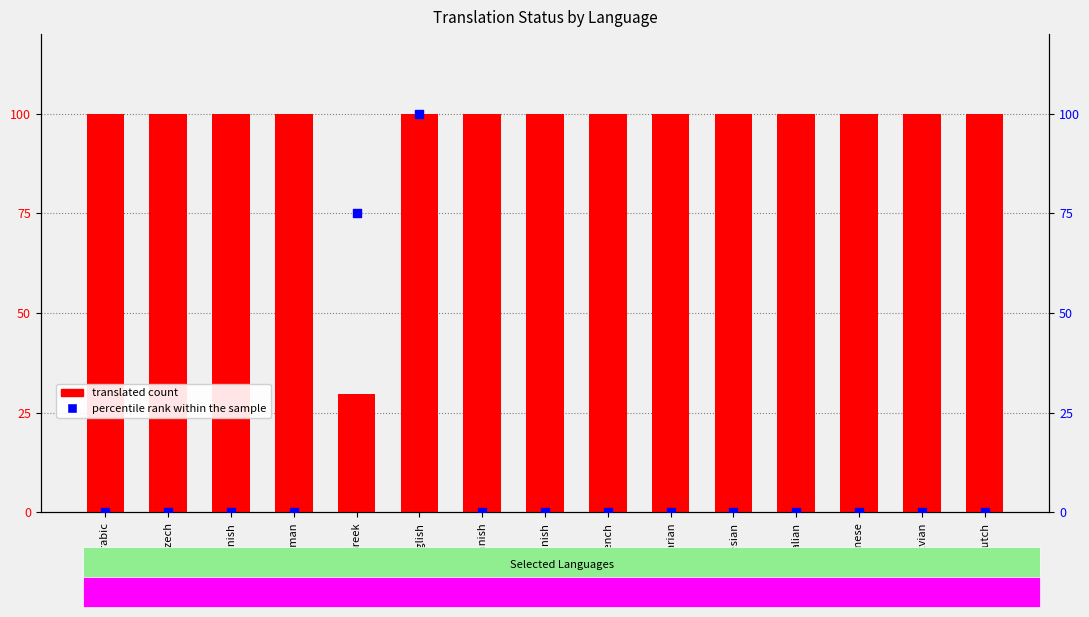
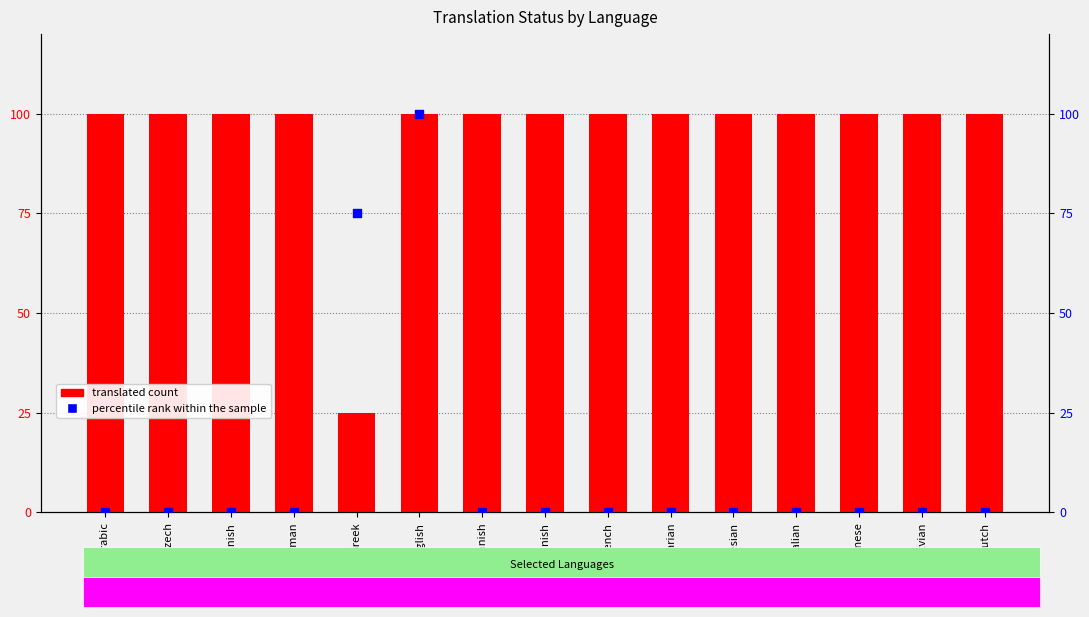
  {
    "translated count": {
      "Arabic": 100,
      "Czech": 100,
      "Danish": 100,
      "German": 100,
-     "Greek": 30,
+     "Greek": 25,
      "English": 100,
      "Spanish": 100,
      "Finnish": 100,
      "French": 100,
      "Hungarian": 100,
      "Indonesian": 100,
      "Italian": 100,
      "Japanese": 100,
      "Latvian": 100,
      "Dutch": 100
    }
  }
